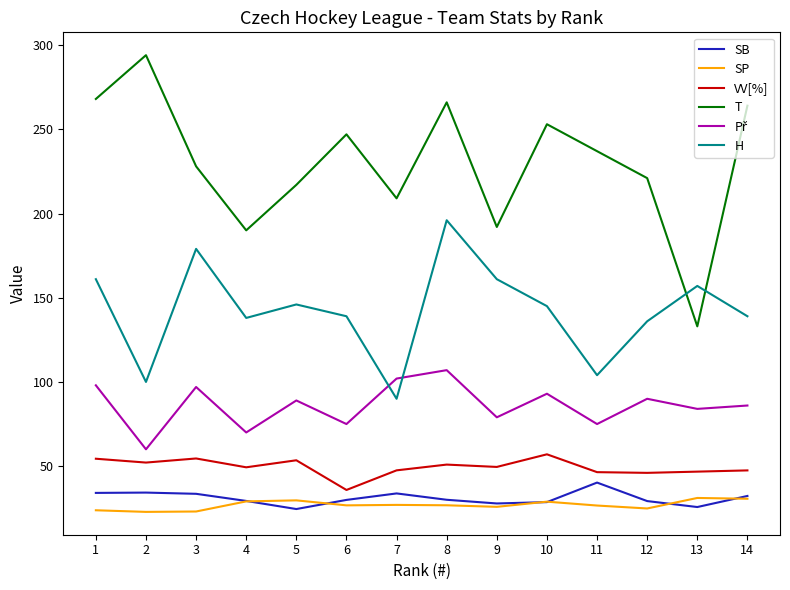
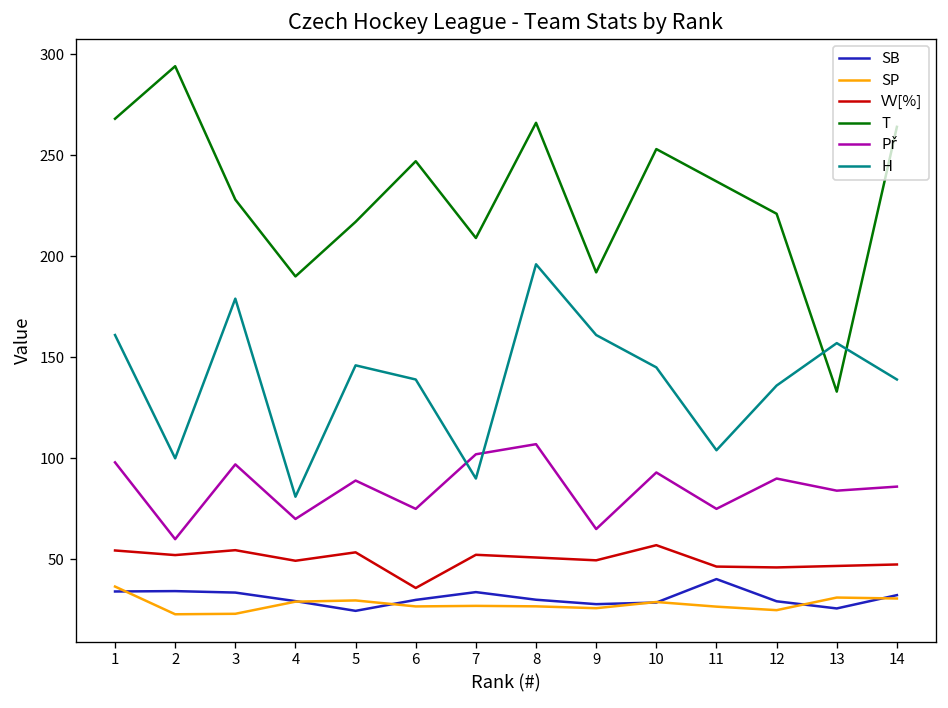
  {
    "SB": {
      "1": 34,
      "2": 34,
      "3": 34,
      "5": 25,
      "6": 30,
      "7": 34,
      "8": 30,
      "9": 28,
      "11": 40,
      "12": 29,
      "13": 26,
      "14": 32
    },
    "SP": {
-     "1": 24,
+     "1": 37,
      "2": 23,
      "3": 23,
      "5": 30,
      "6": 27,
      "7": 27,
      "8": 27,
      "9": 26,
      "11": 27,
      "12": 25,
      "13": 31,
      "14": 31
    },
    "VV[%]": {
      "1": 54,
      "2": 52,
      "3": 55,
      "4": 49,
      "5": 53,
      "6": 36,
-     "7": 48,
+     "7": 52,
      "8": 51,
      "9": 50,
      "10": 57,
      "11": 46,
      "12": 46,
      "13": 47,
      "14": 47
    },
    "T": {
      "1": 268,
      "2": 294,
      "3": 228,
      "4": 190,
      "5": 217,
      "6": 247,
      "7": 209,
      "8": 266,
      "9": 192,
      "10": 253,
      "11": 237,
      "12": 221,
      "13": 133
    },
    "Př": {
      "1": 98,
      "2": 60,
      "3": 97,
      "4": 70,
      "5": 89,
      "6": 75,
      "7": 102,
      "8": 107,
-     "9": 79,
+     "9": 65,
      "10": 93,
      "11": 75,
      "12": 90,
      "13": 84,
      "14": 86
    },
    "H": {
      "1": 161,
      "2": 100,
      "3": 179,
-     "4": 138,
+     "4": 81,
      "5": 146,
      "6": 139,
      "7": 90,
      "8": 196,
      "9": 161,
      "10": 145,
      "11": 104,
      "12": 136,
      "13": 157,
      "14": 139
    }
  }
